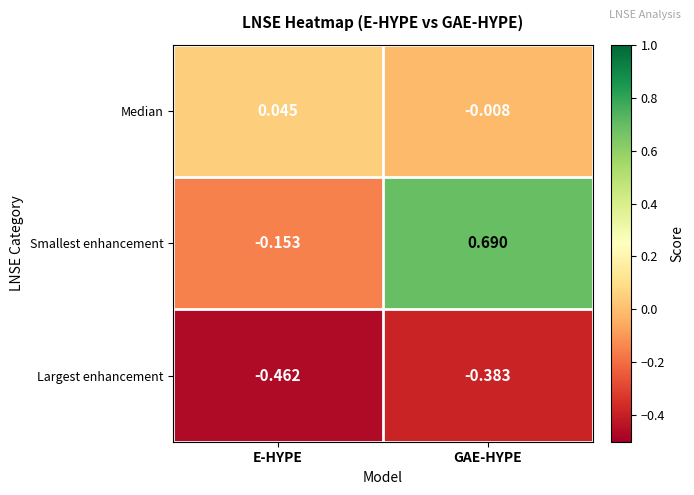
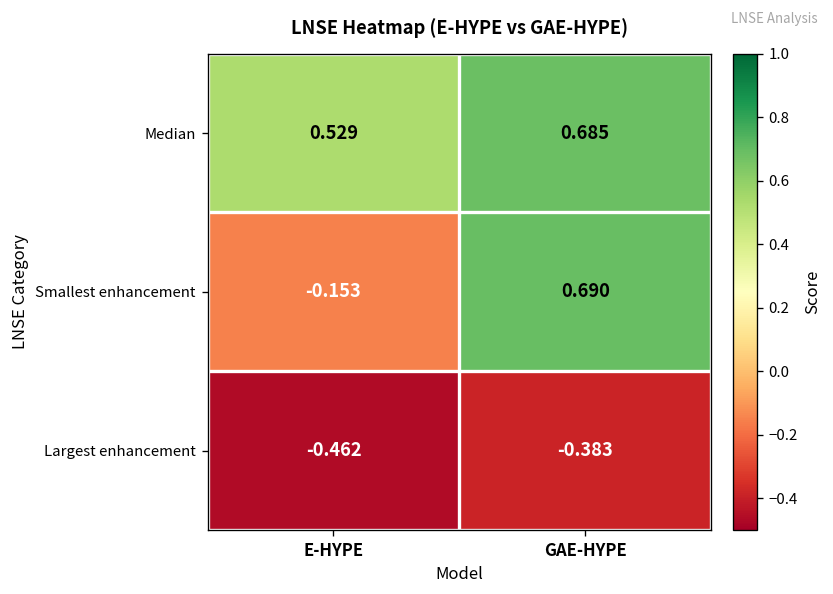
  {
    "Median": {
-     "E-HYPE": 0.045,
-     "GAE-HYPE": -0.008
+     "E-HYPE": 0.529,
+     "GAE-HYPE": 0.685
    },
    "Smallest enhancement": {
      "E-HYPE": -0.153,
      "GAE-HYPE": 0.690
    },
    "Largest enhancement": {
      "E-HYPE": -0.462,
      "GAE-HYPE": -0.383
    }
  }
